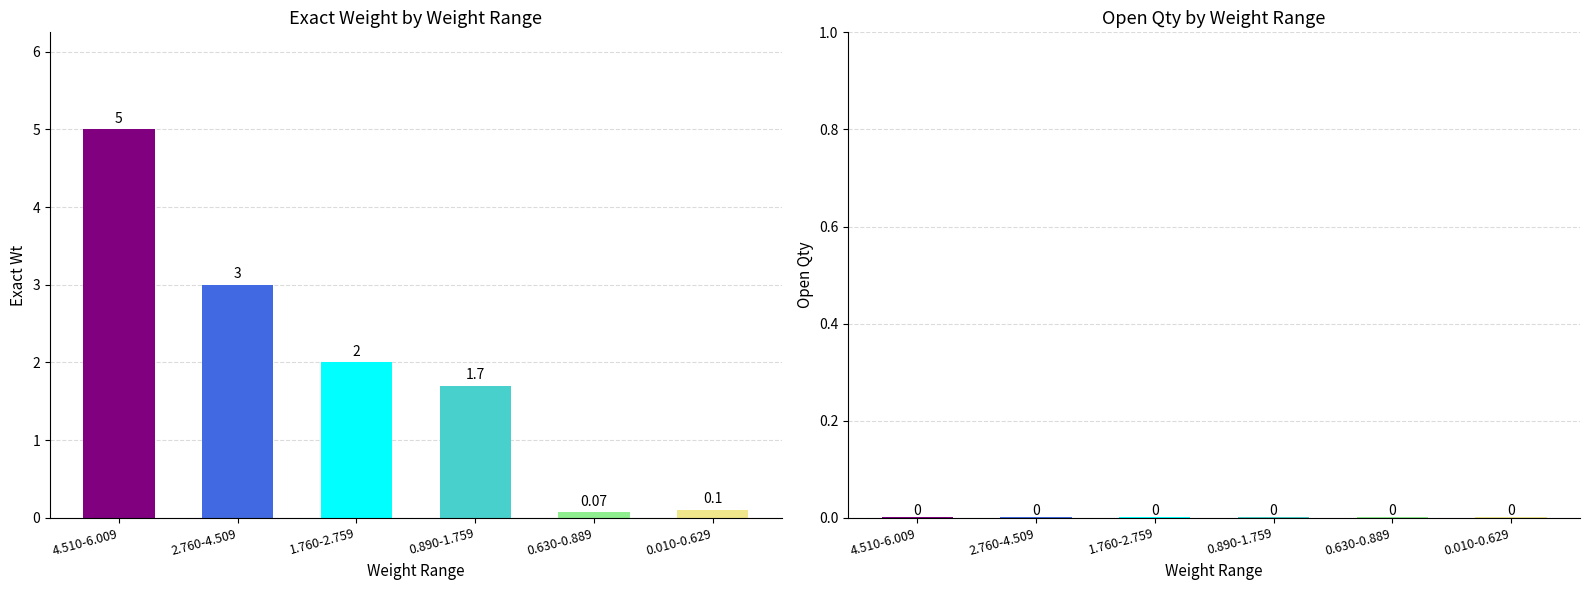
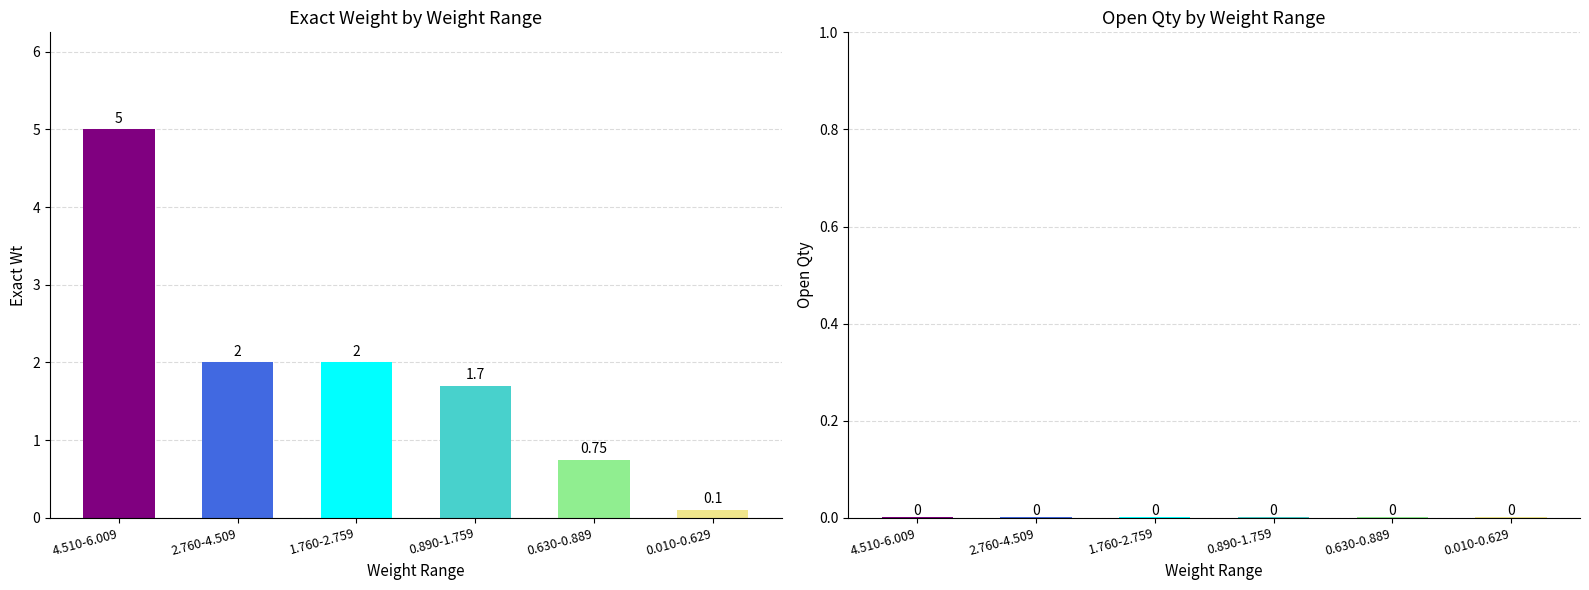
  {
    "Exact Weight by Weight Range": {
      "4.510-6.009": 5,
-     "2.760-4.509": 3,
+     "2.760-4.509": 2,
      "1.760-2.759": 2,
      "0.890-1.759": 1.7,
-     "0.630-0.889": 0.07,
+     "0.630-0.889": 0.75,
      "0.010-0.629": 0.1
    },
    "Open Qty by Weight Range": {
      "4.510-6.009": 0,
      "2.760-4.509": 0,
      "1.760-2.759": 0,
      "0.890-1.759": 0,
      "0.630-0.889": 0,
      "0.010-0.629": 0
    }
  }
